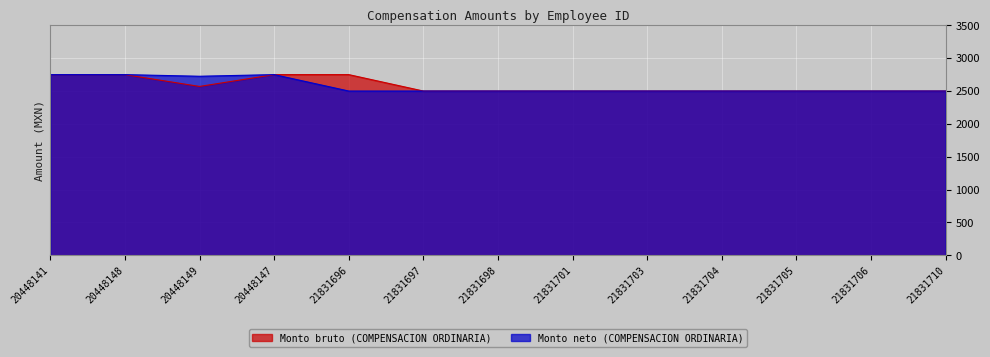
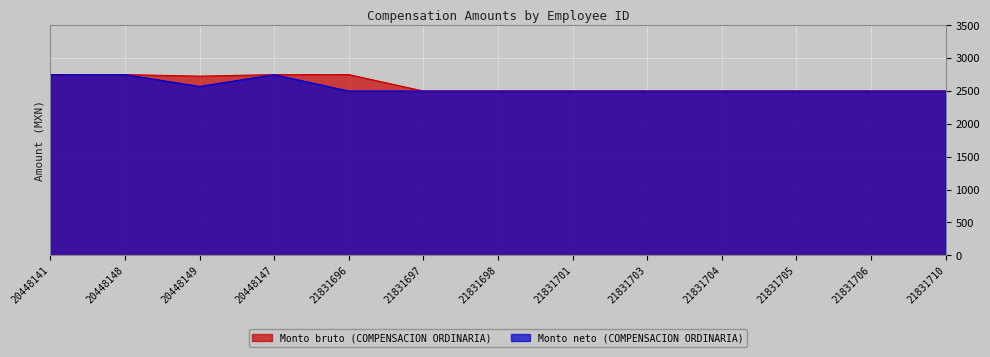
  {
    "Monto bruto (COMPENSACION ORDINARIA)": {
-     "20448149": 2600,
+     "20448149": 2700,
      "21831696": 2800
    },
    "Monto neto (COMPENSACION ORDINARIA)": {
-     "20448149": 2700,
+     "20448149": 2600,
      "21831696": 2500
    }
  }
